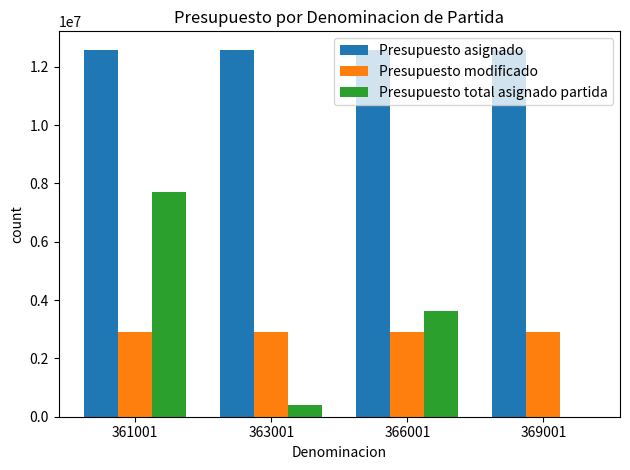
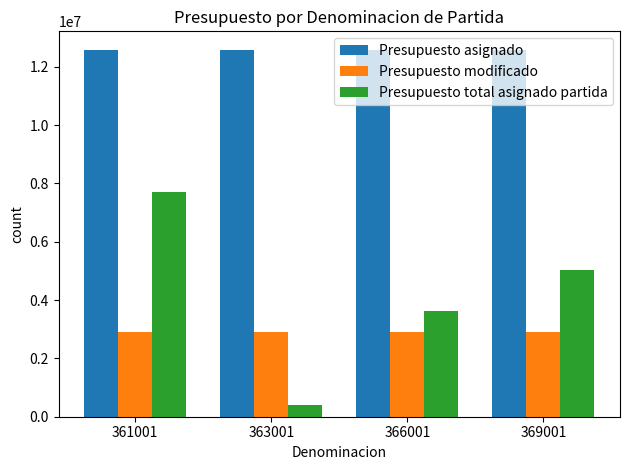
  {
    "Presupuesto asignado": {
      "361001": 12600000,
      "363001": 12600000
    },
    "Presupuesto modificado": {
      "361001": 2900000,
      "363001": 2900000,
      "366001": 2900000,
      "369001": 2900000
    },
    "Presupuesto total asignado partida": {
      "361001": 7700000,
      "363001": 400000,
      "366001": 3600000,
-     "369001": 0
+     "369001": 5000000
    }
  }
